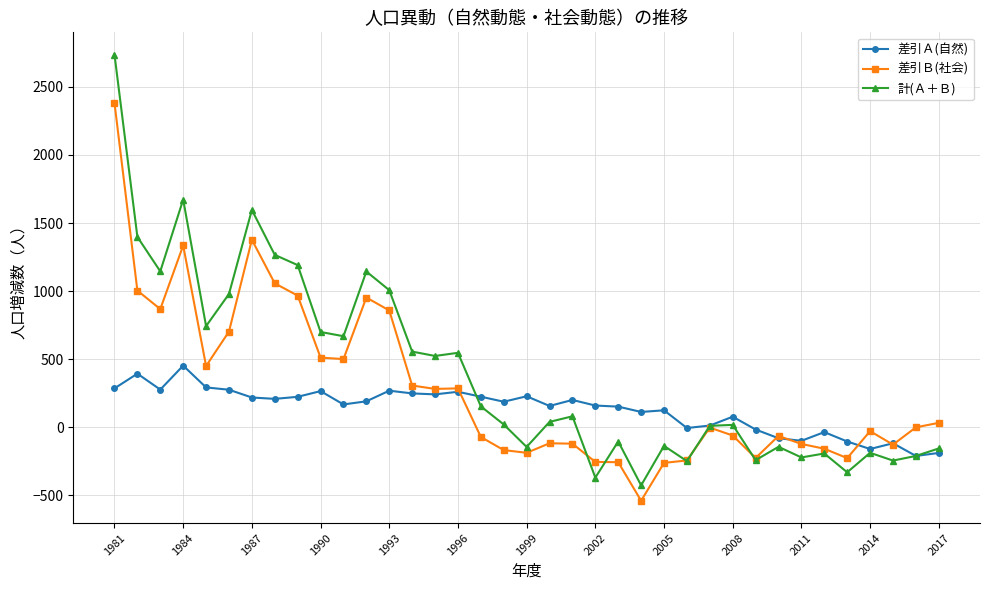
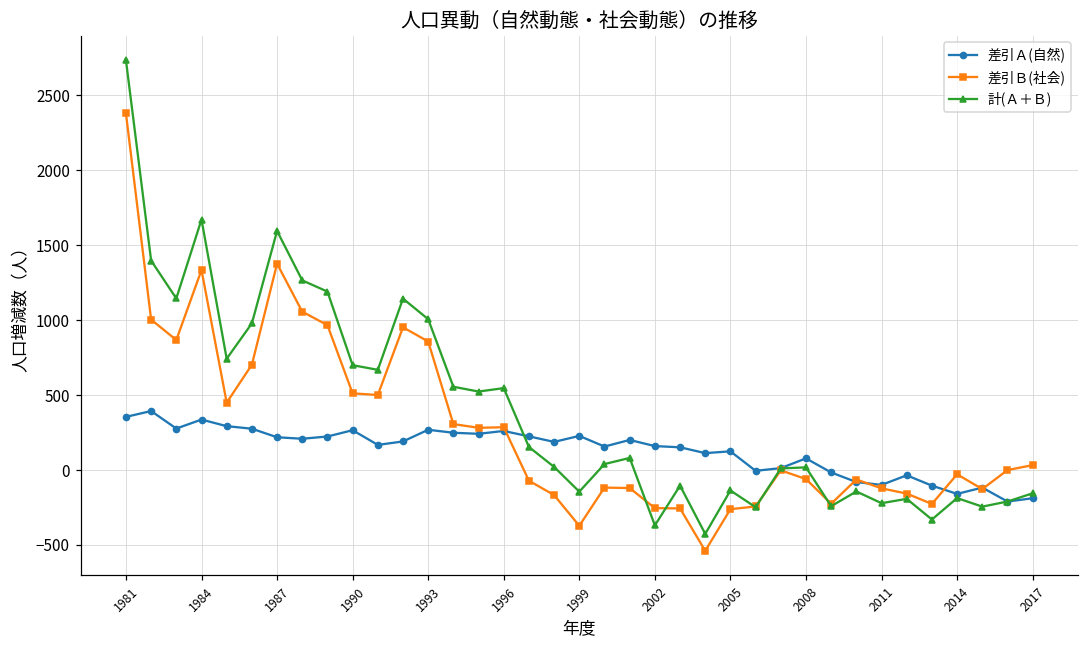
  {
    "差引Ａ(自然)": {
-     "1981": 290,
-     "1984": 450,
+     "1981": 360,
+     "1984": 340,
      "1987": 220,
      "1990": 270,
      "1993": 270,
      "1996": 260,
      "1999": 230,
      "2002": 160,
      "2005": 130,
      "2008": 80,
      "2011": -100,
      "2014": -160,
      "2017": -190
    },
    "差引Ｂ(社会)": {
      "1981": 2380,
      "1984": 1340,
      "1987": 1380,
      "1990": 510,
      "1993": 860,
      "1996": 290,
-     "1999": -190,
+     "1999": -370,
      "2002": -250,
      "2005": -260,
      "2008": -60,
      "2011": -120,
      "2014": -30,
      "2017": 30
    },
    "計(Ａ＋Ｂ)": {
      "1981": 2740,
      "1984": 1670,
      "1987": 1600,
      "1990": 700,
      "1993": 1010,
      "1996": 550,
      "1999": -140,
      "2002": -370,
      "2005": -140,
      "2008": 20,
      "2011": -220,
      "2014": -190,
      "2017": -160
    }
  }
